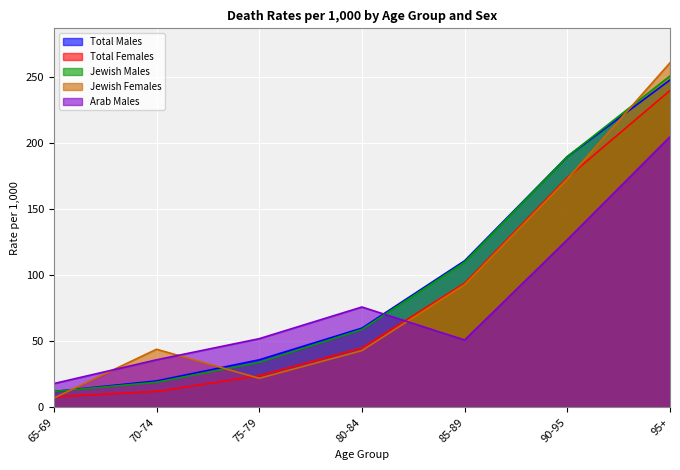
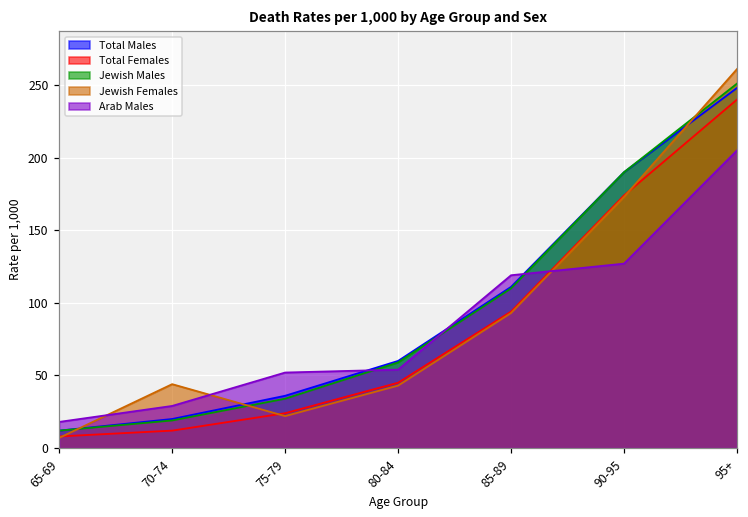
  {
    "Total Males": {
      "75-79": 36,
      "95+": 248
    },
    "Total Females": {
      "70-74": 12,
      "75-79": 24,
      "80-84": 45,
      "95+": 240
    },
    "Jewish Males": {
      "75-79": 34,
      "95+": 251
    },
    "Jewish Females": {
      "70-74": 44,
      "75-79": 22,
      "80-84": 43,
      "95+": 261
    },
    "Arab Males": {
      "65-69": 18,
-     "70-74": 36,
+     "70-74": 29,
      "75-79": 52,
-     "80-84": 76,
-     "85-89": 51,
+     "80-84": 54,
+     "85-89": 119,
      "90-95": 127,
      "95+": 205
    }
  }
